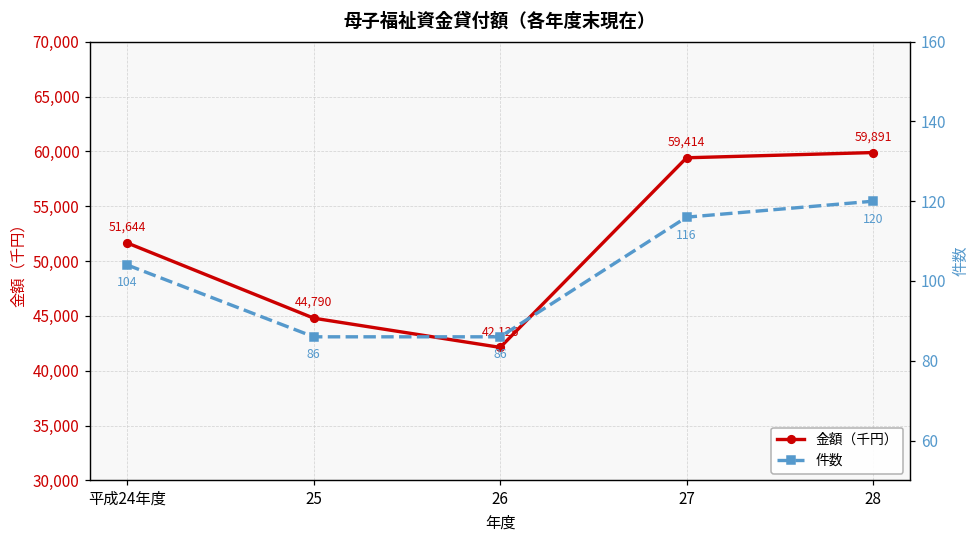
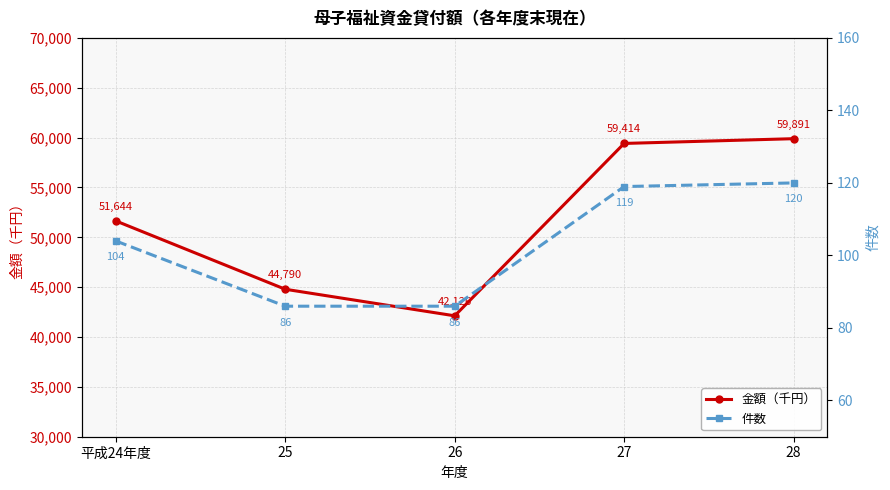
  {
    "金額（千円）": {
      "平成24年度": "51,644",
      "25": "44,790",
      "27": "59,414",
      "28": "59,891"
    },
    "件数": {
      "平成24年度": "104",
      "25": "86",
-     "27": "116",
+     "27": "119",
      "28": "120"
    }
  }
